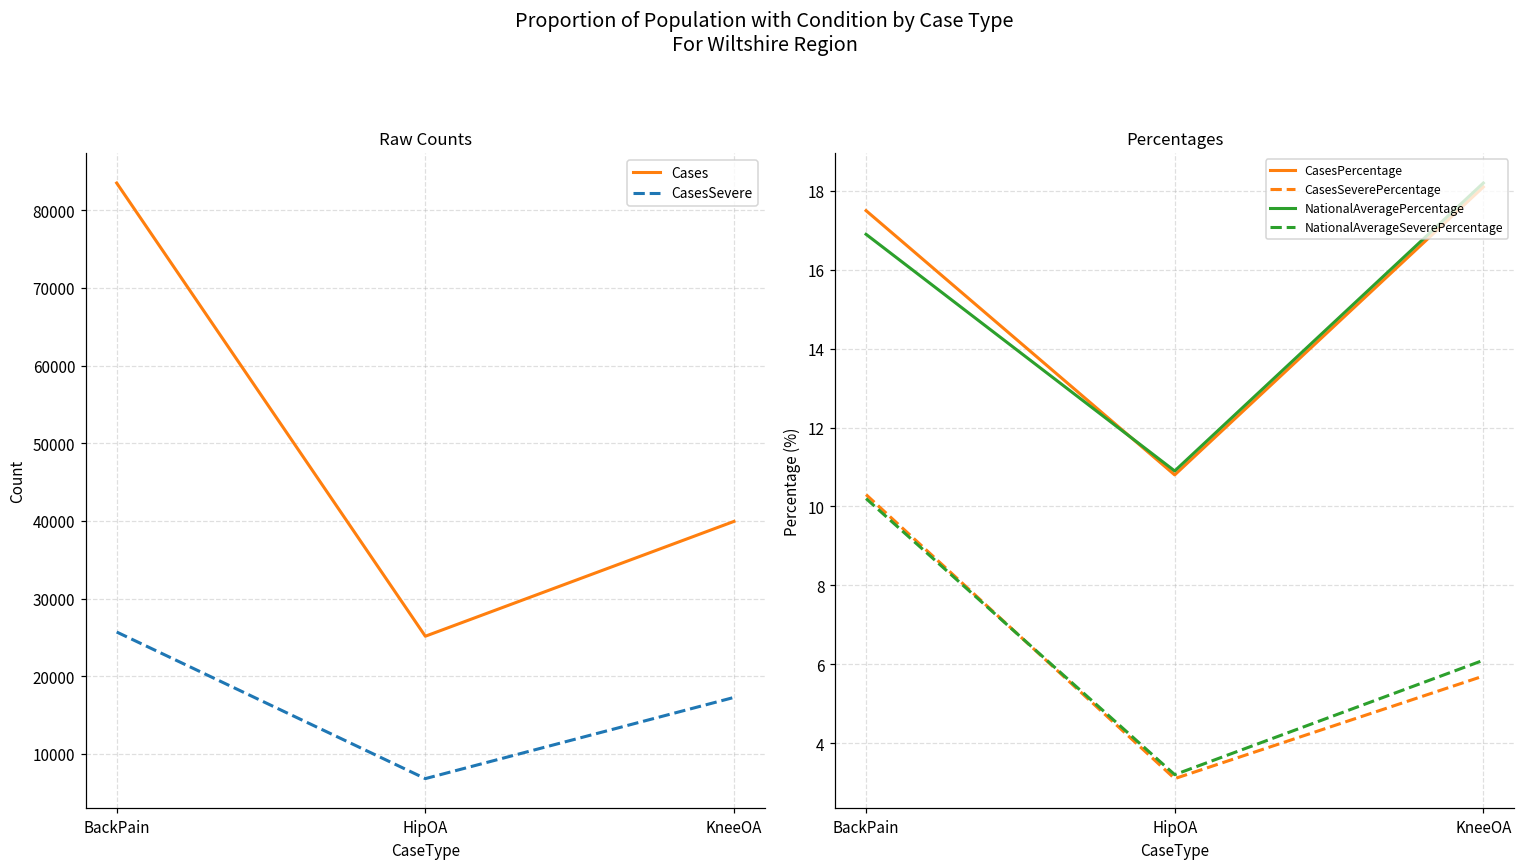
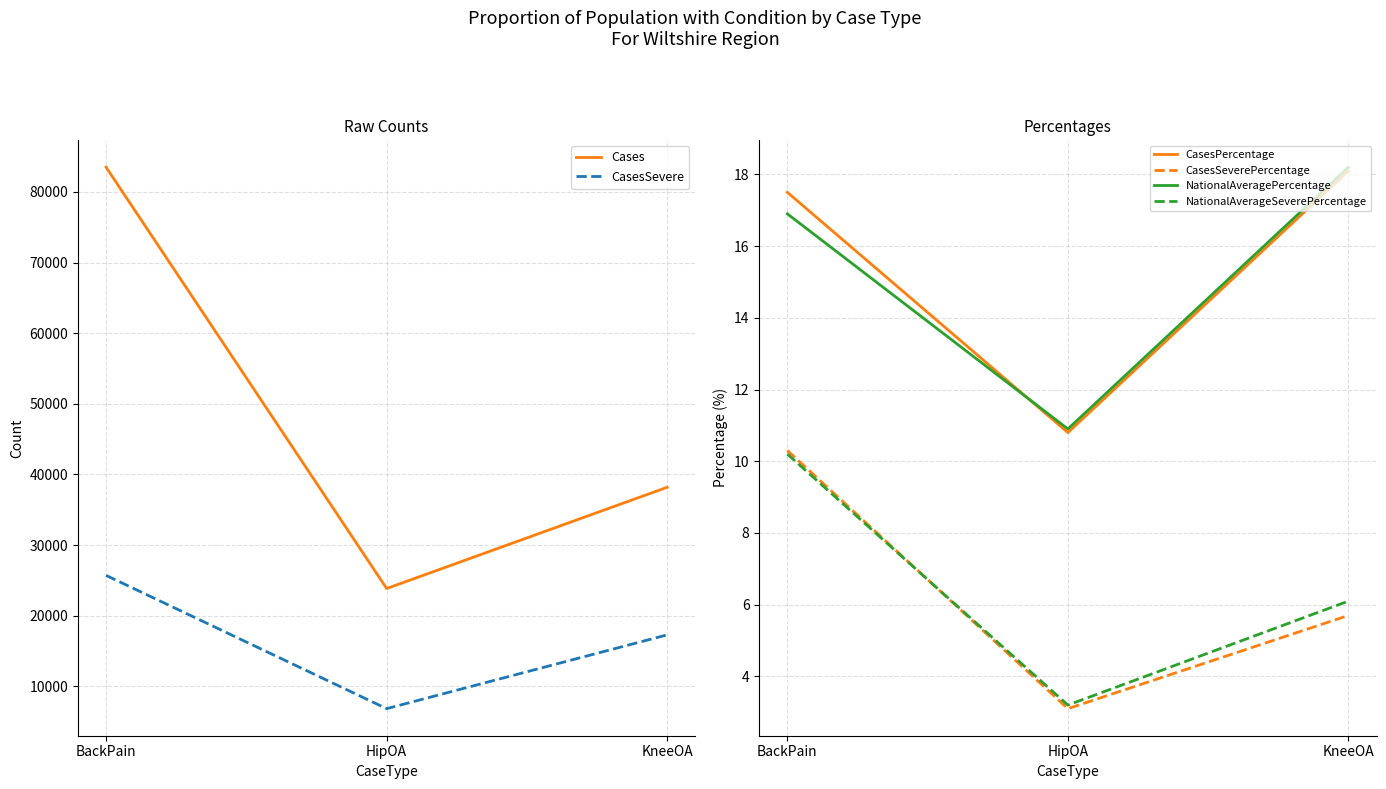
  {
    "Raw Counts": {
      "Cases": {
        "BackPain": 84000,
-       "HipOA": 25000,
-       "KneeOA": 40000
+       "HipOA": 24000,
+       "KneeOA": 38000
      },
      "CasesSevere": {
        "BackPain": 26000,
        "HipOA": 7000,
        "KneeOA": 17000
      }
    }
  }
